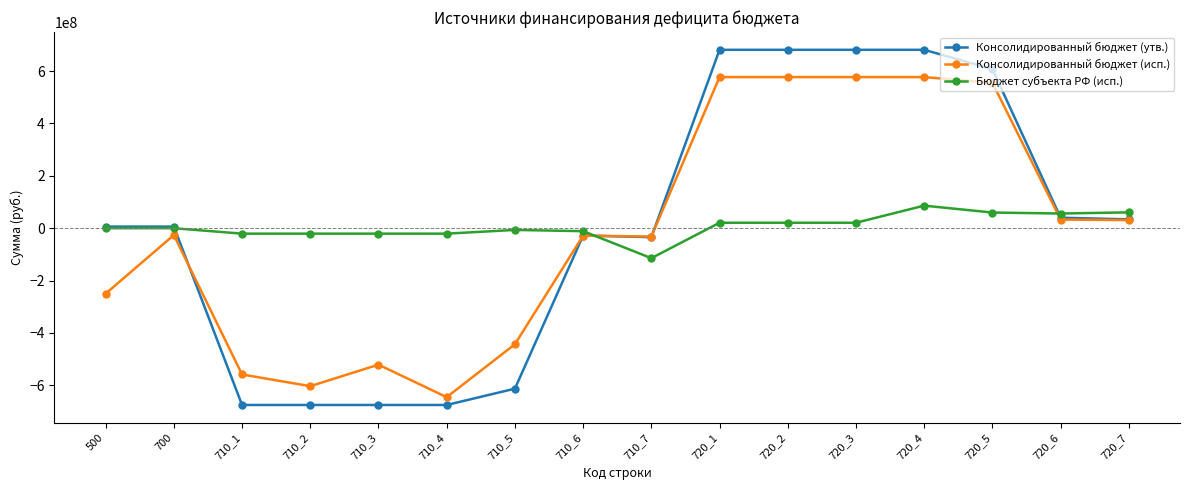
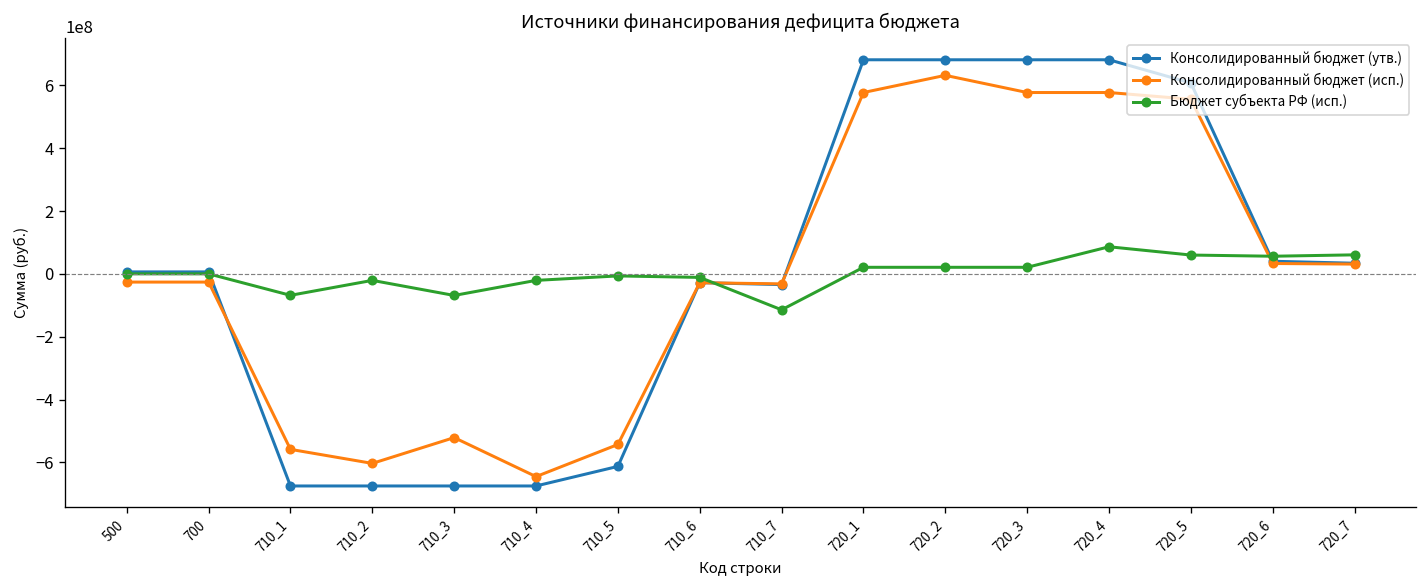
  {
    "Консолидированный бюджет (утв.)": {
      "710_1": -680000000,
      "710_2": -680000000,
      "710_3": -680000000,
      "710_4": -680000000,
      "710_5": -610000000,
      "720_1": 680000000,
      "720_2": 680000000,
      "720_3": 680000000,
      "720_4": 680000000
    },
    "Консолидированный бюджет (исп.)": {
-     "500": -250000000,
+     "500": -30000000,
      "700": -30000000,
      "710_1": -560000000,
      "710_2": -600000000,
      "710_3": -520000000,
      "710_4": -650000000,
-     "710_5": -440000000,
+     "710_5": -540000000,
      "720_1": 580000000,
-     "720_2": 580000000,
+     "720_2": 630000000,
      "720_3": 580000000,
      "720_4": 580000000
    },
    "Бюджет субъекта РФ (исп.)": {
-     "710_1": -20000000,
+     "710_1": -70000000,
      "710_2": -20000000,
-     "710_3": -20000000,
+     "710_3": -70000000,
      "710_4": -20000000,
      "710_5": -10000000,
      "710_6": -10000000,
      "710_7": -110000000,
      "720_1": 20000000,
      "720_2": 20000000,
      "720_3": 20000000,
      "720_4": 90000000,
      "720_5": 60000000,
      "720_6": 60000000,
      "720_7": 60000000
    }
  }
